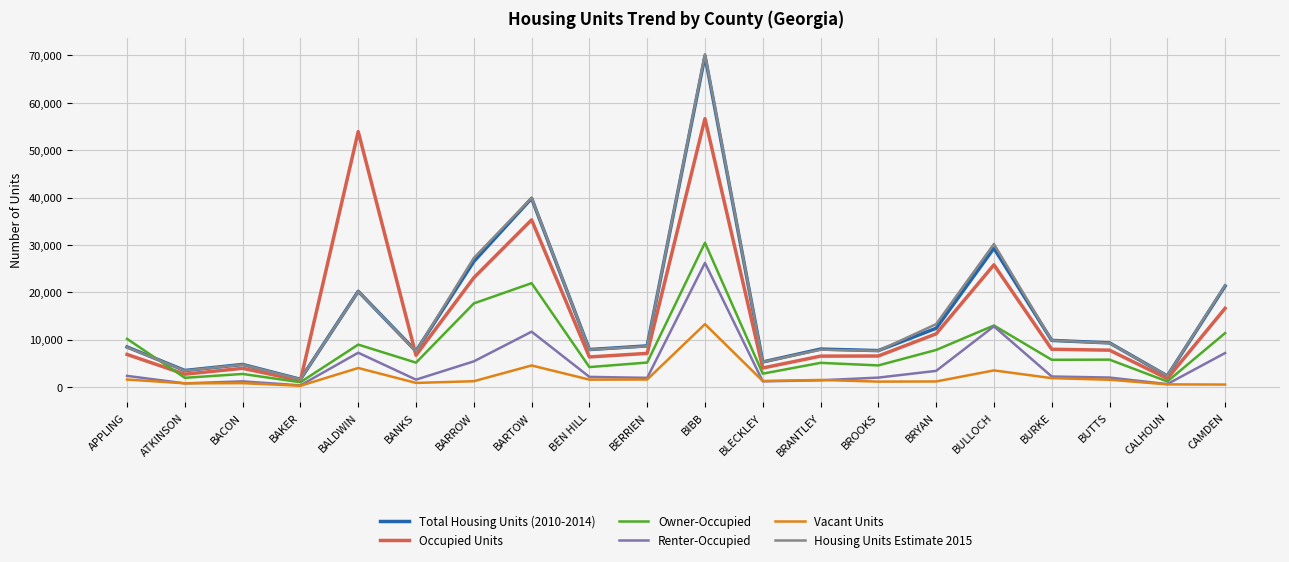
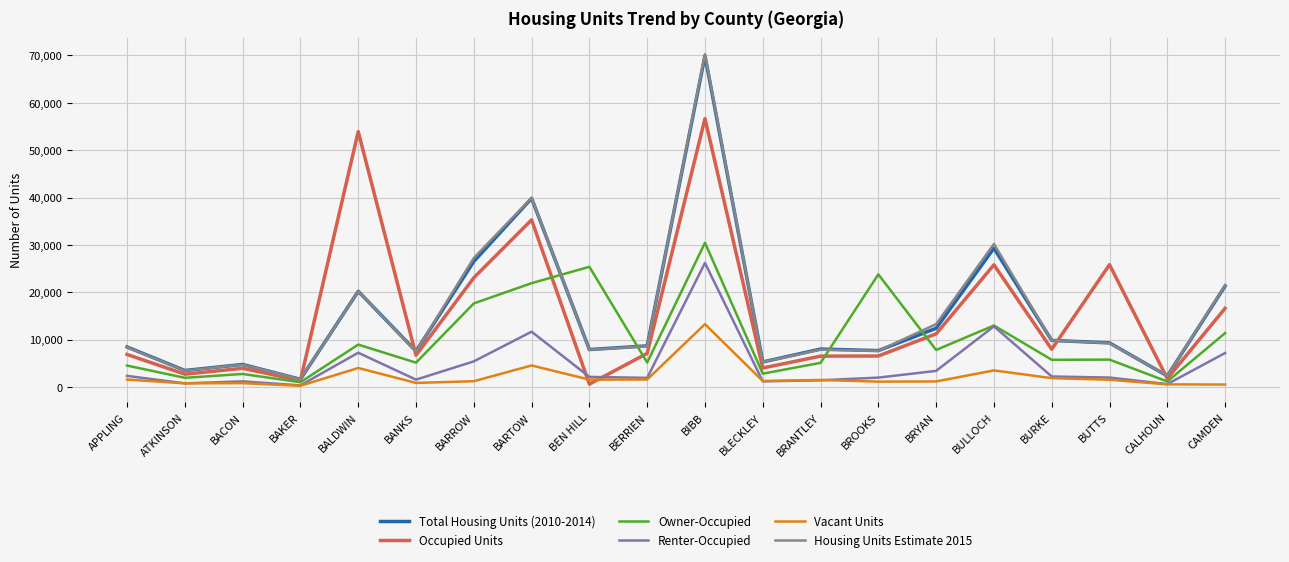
  {
    "Total Housing Units (2010-2014)": {
      "BARROW": "27,000",
      "BRYAN": "12,000",
      "BULLOCH": "29,000"
    },
    "Occupied Units": {
      "APPLING": "7,000",
      "ATKINSON": "3,000",
      "BACON": "4,000",
      "BALDWIN": "54,000",
      "BANKS": "7,000",
      "BARROW": "23,000",
      "BARTOW": "35,000",
-     "BEN HILL": "6,000",
+     "BEN HILL": "1,000",
      "BERRIEN": "7,000",
      "BIBB": "57,000",
      "BLECKLEY": "4,000",
      "BRANTLEY": "7,000",
      "BROOKS": "7,000",
      "BRYAN": "11,000",
      "BULLOCH": "26,000",
      "BURKE": "8,000",
-     "BUTTS": "8,000",
+     "BUTTS": "26,000",
      "CALHOUN": "2,000",
      "CAMDEN": "17,000"
    },
    "Owner-Occupied": {
-     "APPLING": "10,000",
+     "APPLING": "5,000",
      "ATKINSON": "2,000",
      "BACON": "3,000",
      "BALDWIN": "9,000",
      "BANKS": "5,000",
      "BARROW": "18,000",
      "BARTOW": "22,000",
-     "BEN HILL": "4,000",
+     "BEN HILL": "25,000",
      "BERRIEN": "5,000",
      "BIBB": "30,000",
      "BLECKLEY": "3,000",
      "BRANTLEY": "5,000",
-     "BROOKS": "5,000",
+     "BROOKS": "24,000",
      "BRYAN": "8,000",
      "BURKE": "6,000",
      "BUTTS": "6,000",
      "CALHOUN": "1,000",
      "CAMDEN": "11,000"
    },
    "Vacant Units": {
      "APPLING": "2,000",
      "BALDWIN": "4,000",
      "BANKS": "1,000",
      "BARROW": "1,000",
      "BARTOW": "5,000",
      "BEN HILL": "2,000",
      "BIBB": "13,000",
      "BROOKS": "1,000",
      "BRYAN": "1,000",
      "BULLOCH": "4,000",
      "CAMDEN": "1,000"
    }
  }
